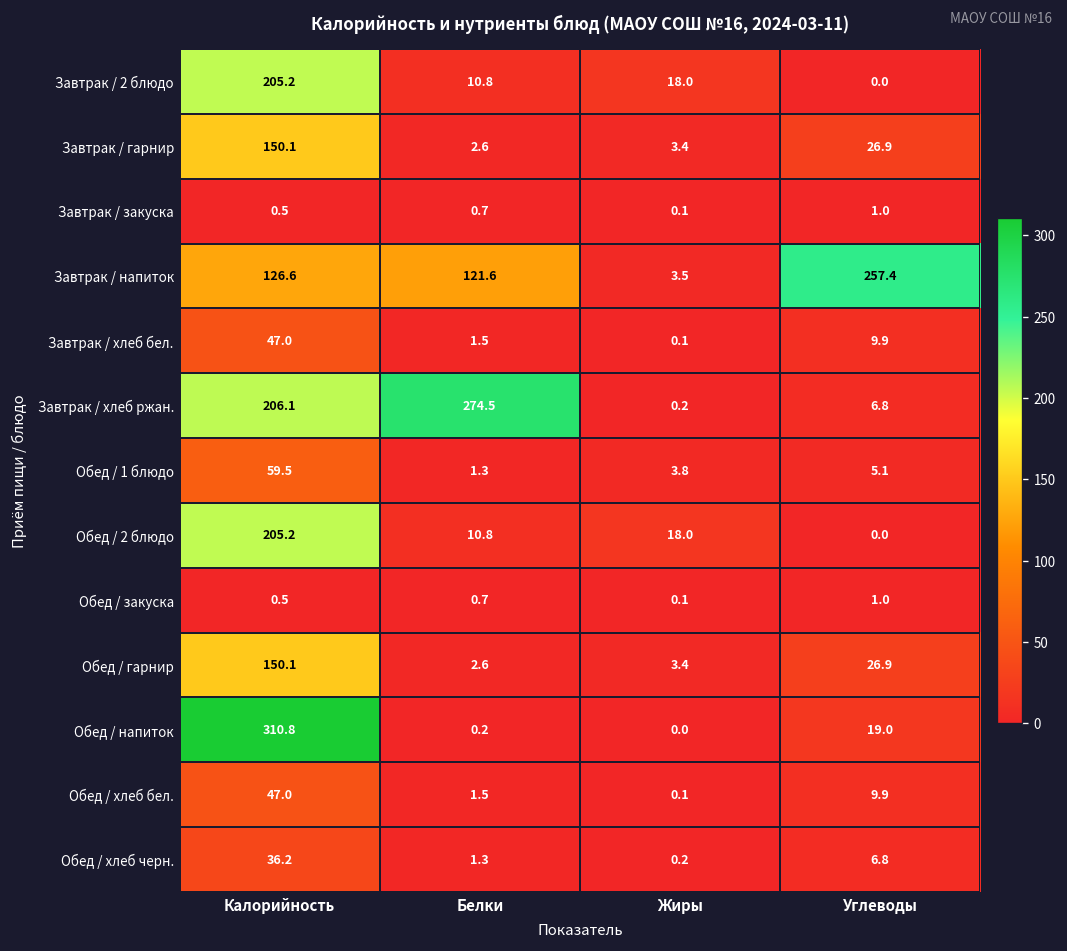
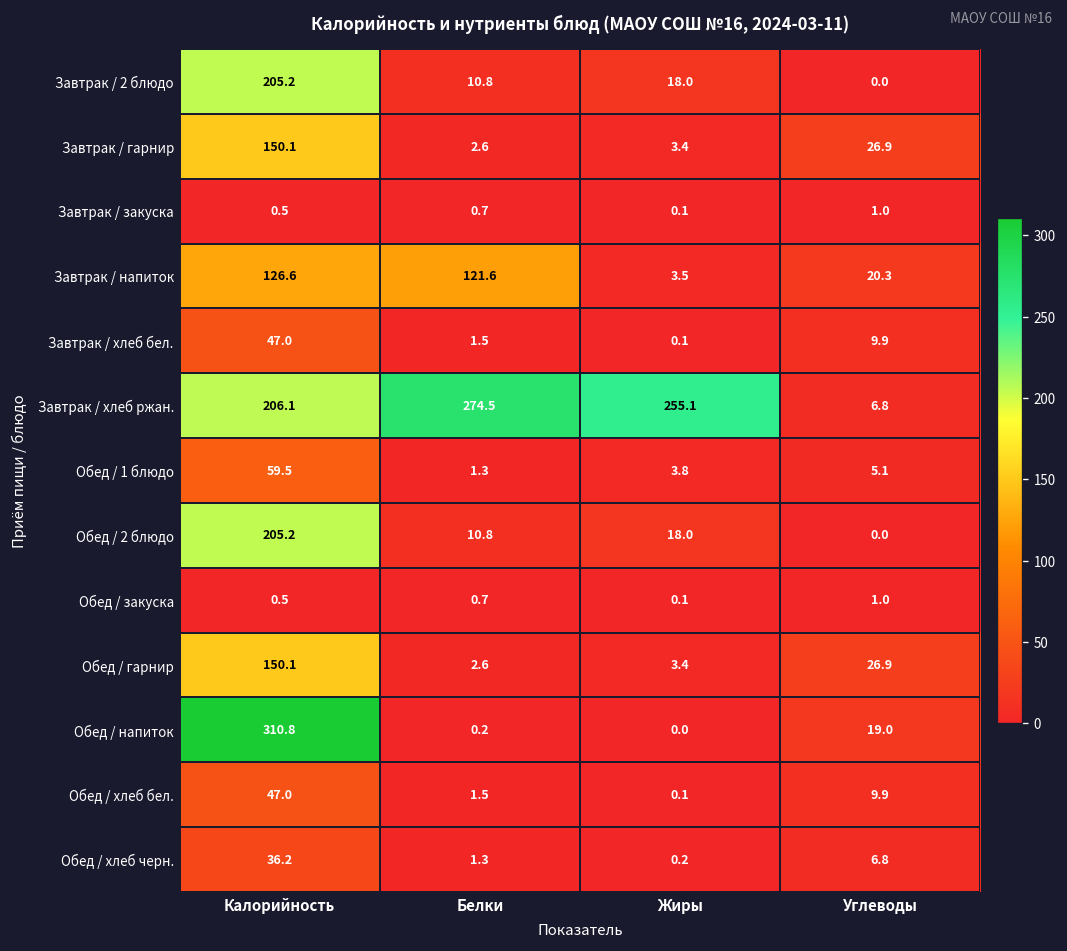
  {
    "Завтрак / 2 блюдо": {
      "Калорийность": 205.2,
      "Белки": 10.8,
      "Жиры": 18.0,
      "Углеводы": 0.0
    },
    "Завтрак / гарнир": {
      "Калорийность": 150.1,
      "Белки": 2.6,
      "Жиры": 3.4,
      "Углеводы": 26.9
    },
    "Завтрак / закуска": {
      "Калорийность": 0.5,
      "Белки": 0.7,
      "Жиры": 0.1,
      "Углеводы": 1.0
    },
    "Завтрак / напиток": {
      "Калорийность": 126.6,
      "Белки": 121.6,
      "Жиры": 3.5,
-     "Углеводы": 257.4
+     "Углеводы": 20.3
    },
    "Завтрак / хлеб бел.": {
      "Калорийность": 47.0,
      "Белки": 1.5,
      "Жиры": 0.1,
      "Углеводы": 9.9
    },
    "Завтрак / хлеб ржан.": {
      "Калорийность": 206.1,
      "Белки": 274.5,
-     "Жиры": 0.2,
+     "Жиры": 255.1,
      "Углеводы": 6.8
    },
    "Обед / 1 блюдо": {
      "Калорийность": 59.5,
      "Белки": 1.3,
      "Жиры": 3.8,
      "Углеводы": 5.1
    },
    "Обед / 2 блюдо": {
      "Калорийность": 205.2,
      "Белки": 10.8,
      "Жиры": 18.0,
      "Углеводы": 0.0
    },
    "Обед / закуска": {
      "Калорийность": 0.5,
      "Белки": 0.7,
      "Жиры": 0.1,
      "Углеводы": 1.0
    },
    "Обед / гарнир": {
      "Калорийность": 150.1,
      "Белки": 2.6,
      "Жиры": 3.4,
      "Углеводы": 26.9
    },
    "Обед / напиток": {
      "Калорийность": 310.8,
      "Белки": 0.2,
      "Жиры": 0.0,
      "Углеводы": 19.0
    },
    "Обед / хлеб бел.": {
      "Калорийность": 47.0,
      "Белки": 1.5,
      "Жиры": 0.1,
      "Углеводы": 9.9
    },
    "Обед / хлеб черн.": {
      "Калорийность": 36.2,
      "Белки": 1.3,
      "Жиры": 0.2,
      "Углеводы": 6.8
    }
  }
